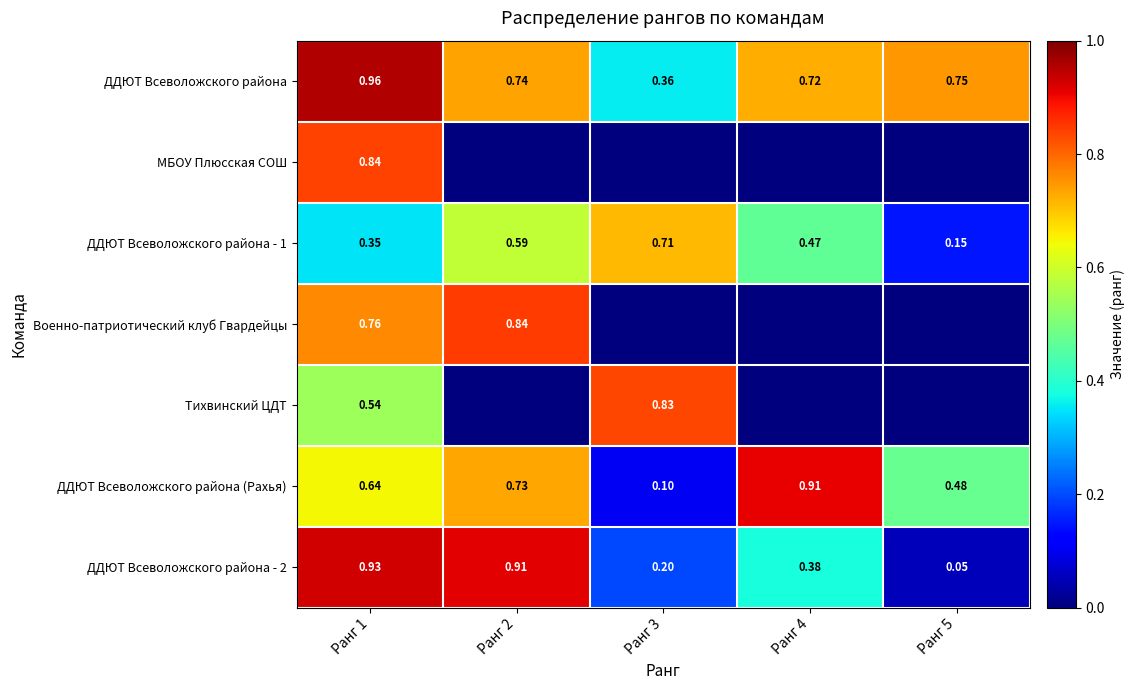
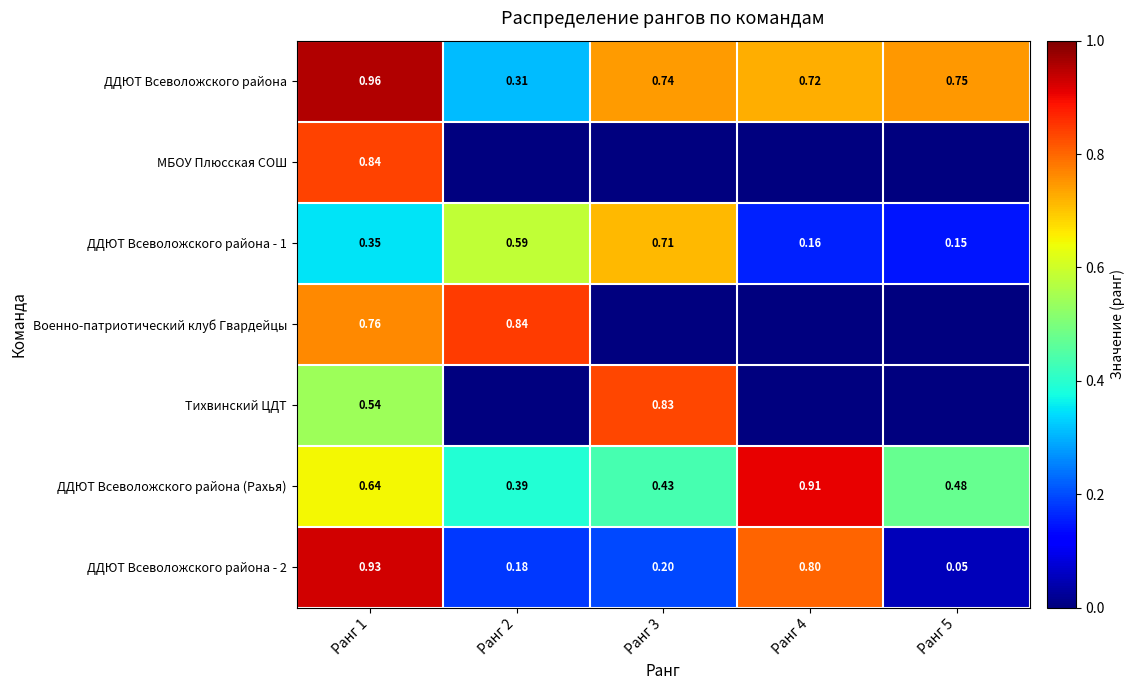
  {
    "ДДЮТ Всеволожского района": {
      "Ранг 1": 0.96,
-     "Ранг 2": 0.74,
-     "Ранг 3": 0.36,
+     "Ранг 2": 0.31,
+     "Ранг 3": 0.74,
      "Ранг 4": 0.72,
      "Ранг 5": 0.75
    },
    "МБОУ Плюсская СОШ": {
      "Ранг 1": 0.84
    },
    "ДДЮТ Всеволожского района - 1": {
      "Ранг 1": 0.35,
      "Ранг 2": 0.59,
      "Ранг 3": 0.71,
-     "Ранг 4": 0.47,
+     "Ранг 4": 0.16,
      "Ранг 5": 0.15
    },
    "Военно-патриотический клуб Гвардейцы": {
      "Ранг 1": 0.76,
      "Ранг 2": 0.84
    },
    "Тихвинский ЦДТ": {
      "Ранг 1": 0.54,
      "Ранг 3": 0.83
    },
    "ДДЮТ Всеволожского района (Рахья)": {
      "Ранг 1": 0.64,
-     "Ранг 2": 0.73,
-     "Ранг 3": 0.10,
+     "Ранг 2": 0.39,
+     "Ранг 3": 0.43,
      "Ранг 4": 0.91,
      "Ранг 5": 0.48
    },
    "ДДЮТ Всеволожского района - 2": {
      "Ранг 1": 0.93,
-     "Ранг 2": 0.91,
+     "Ранг 2": 0.18,
      "Ранг 3": 0.20,
-     "Ранг 4": 0.38,
+     "Ранг 4": 0.80,
      "Ранг 5": 0.05
    }
  }
